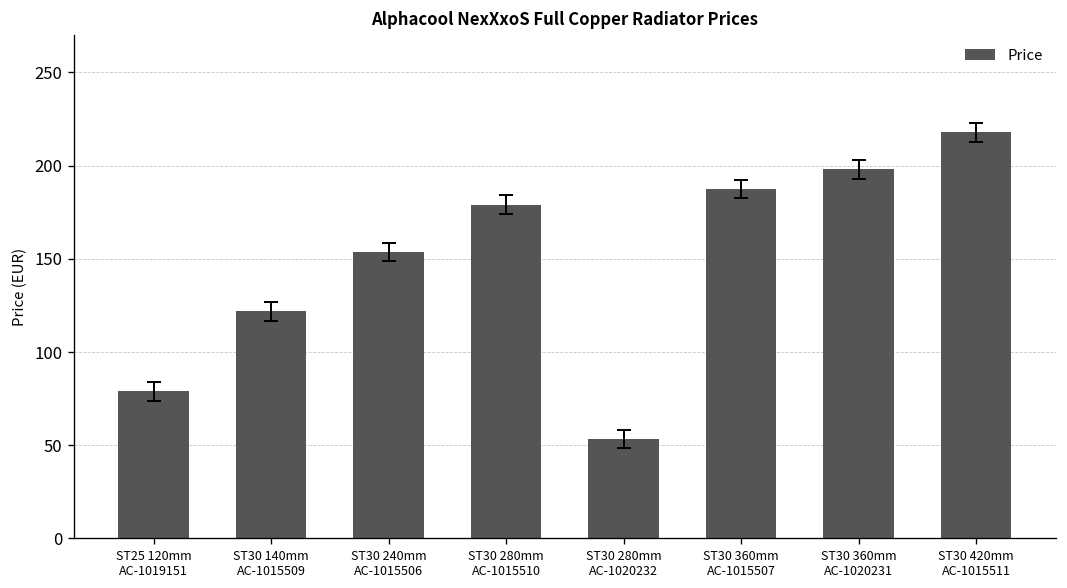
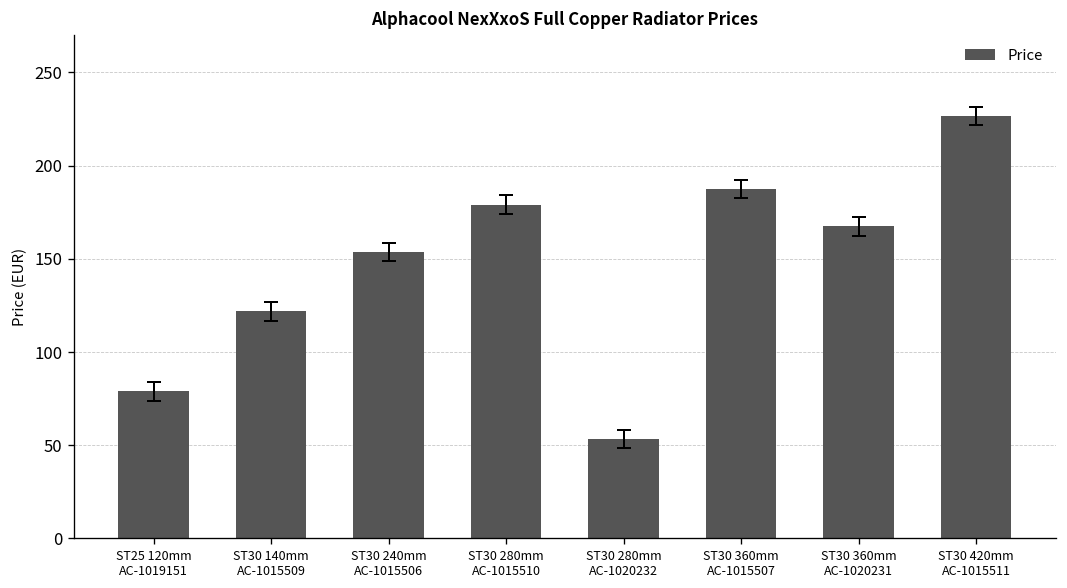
  {
    "Price": {
      "ST25 120mm AC-1019151": 79,
      "ST30 140mm AC-1015509": 122,
      "ST30 240mm AC-1015506": 154,
      "ST30 280mm AC-1015510": 179,
      "ST30 280mm AC-1020232": 53,
      "ST30 360mm AC-1015507": 188,
-     "ST30 360mm AC-1020231": 198,
-     "ST30 420mm AC-1015511": 218
+     "ST30 360mm AC-1020231": 167,
+     "ST30 420mm AC-1015511": 227
    }
  }
